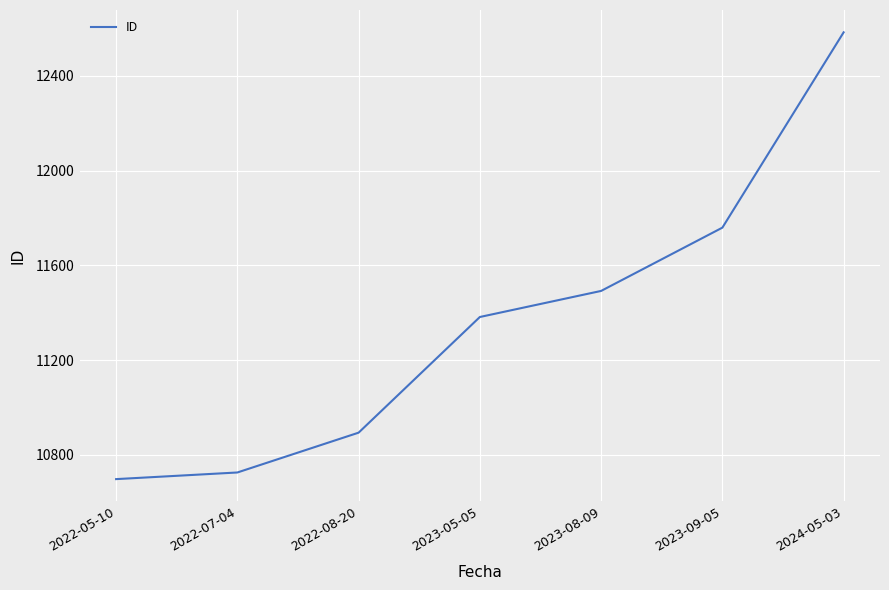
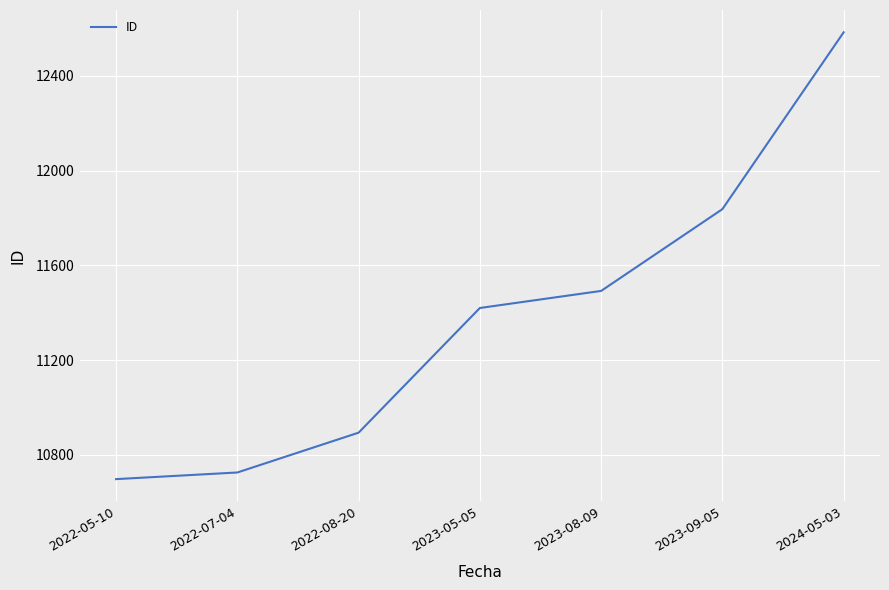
  {
    "2022-05-10": 10700,
    "2022-07-04": 10730,
    "2022-08-20": 10890,
-   "2023-05-05": 11380,
+   "2023-05-05": 11420,
    "2023-08-09": 11490,
-   "2023-09-05": 11760,
+   "2023-09-05": 11840,
    "2024-05-03": 12580
  }
